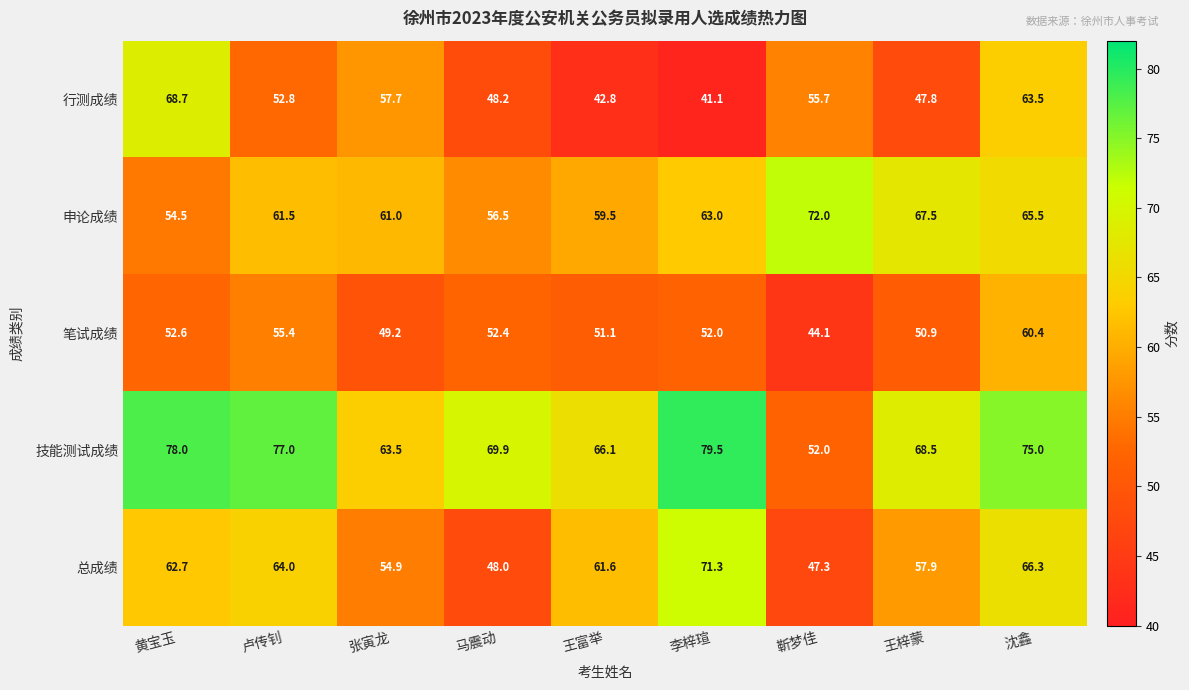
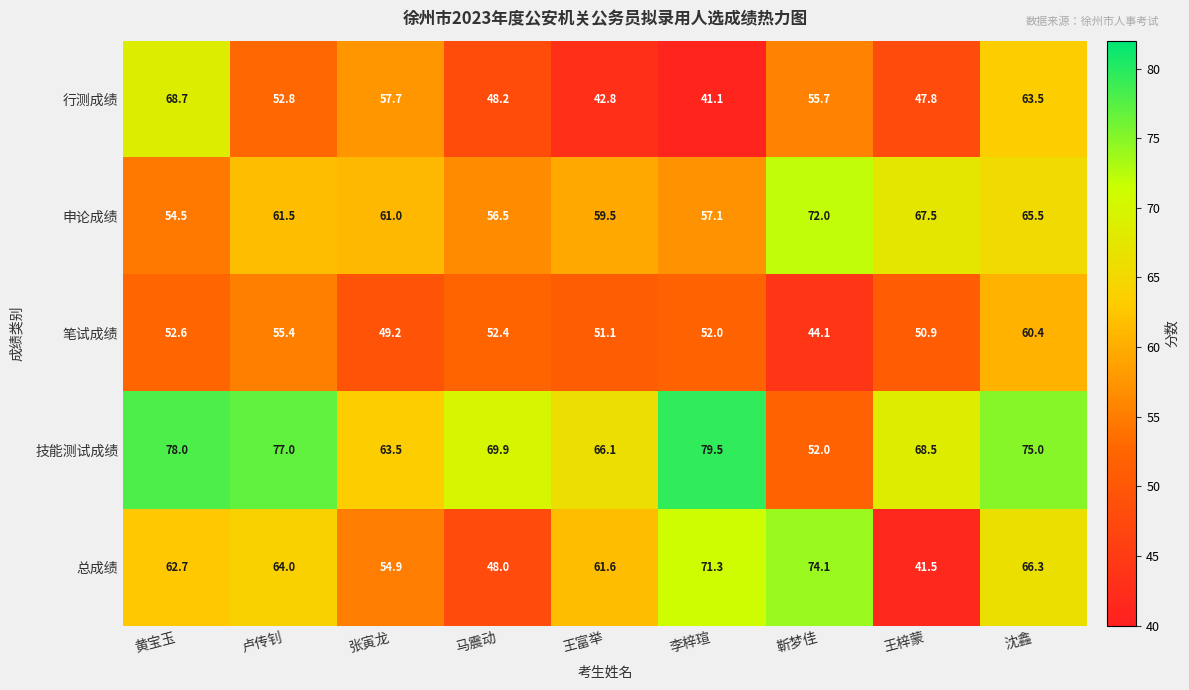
  {
    "行测成绩": {
      "黄宝玉": 68.7,
      "卢传钊": 52.8,
      "张寅龙": 57.7,
      "马震动": 48.2,
      "王富举": 42.8,
      "李梓瑄": 41.1,
      "靳梦佳": 55.7,
      "王梓蒙": 47.8,
      "沈鑫": 63.5
    },
    "申论成绩": {
      "黄宝玉": 54.5,
      "卢传钊": 61.5,
      "张寅龙": 61.0,
      "马震动": 56.5,
      "王富举": 59.5,
-     "李梓瑄": 63.0,
+     "李梓瑄": 57.1,
      "靳梦佳": 72.0,
      "王梓蒙": 67.5,
      "沈鑫": 65.5
    },
    "笔试成绩": {
      "黄宝玉": 52.6,
      "卢传钊": 55.4,
      "张寅龙": 49.2,
      "马震动": 52.4,
      "王富举": 51.1,
      "李梓瑄": 52.0,
      "靳梦佳": 44.1,
      "王梓蒙": 50.9,
      "沈鑫": 60.4
    },
    "技能测试成绩": {
      "黄宝玉": 78.0,
      "卢传钊": 77.0,
      "张寅龙": 63.5,
      "马震动": 69.9,
      "王富举": 66.1,
      "李梓瑄": 79.5,
      "靳梦佳": 52.0,
      "王梓蒙": 68.5,
      "沈鑫": 75.0
    },
    "总成绩": {
      "黄宝玉": 62.7,
      "卢传钊": 64.0,
      "张寅龙": 54.9,
      "马震动": 48.0,
      "王富举": 61.6,
      "李梓瑄": 71.3,
-     "靳梦佳": 47.3,
-     "王梓蒙": 57.9,
+     "靳梦佳": 74.1,
+     "王梓蒙": 41.5,
      "沈鑫": 66.3
    }
  }
